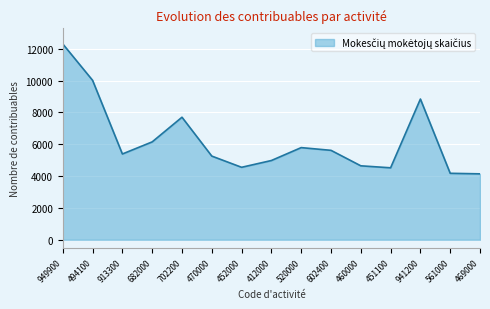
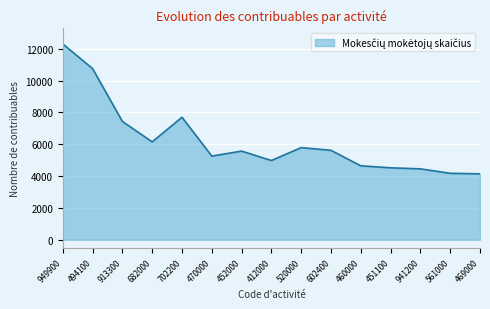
  {
    "949900": 12300,
-   "494100": 10000,
-   "913300": 5400,
+   "494100": 10700,
+   "913300": 7400,
    "682000": 6100,
    "702200": 7700,
    "470000": 5300,
-   "452000": 4600,
+   "452000": 5600,
    "412000": 5000,
    "520000": 5800,
    "602400": 5600,
    "460000": 4600,
    "451100": 4500,
-   "941200": 8800,
+   "941200": 4500,
    "561000": 4200,
    "469000": 4100
  }
